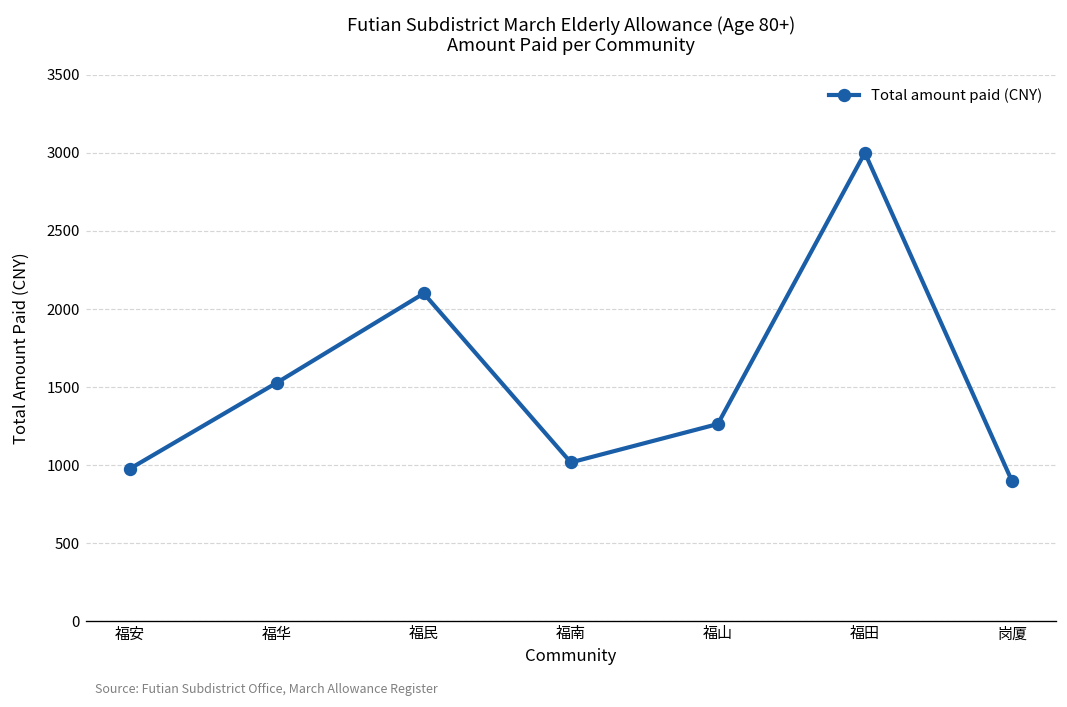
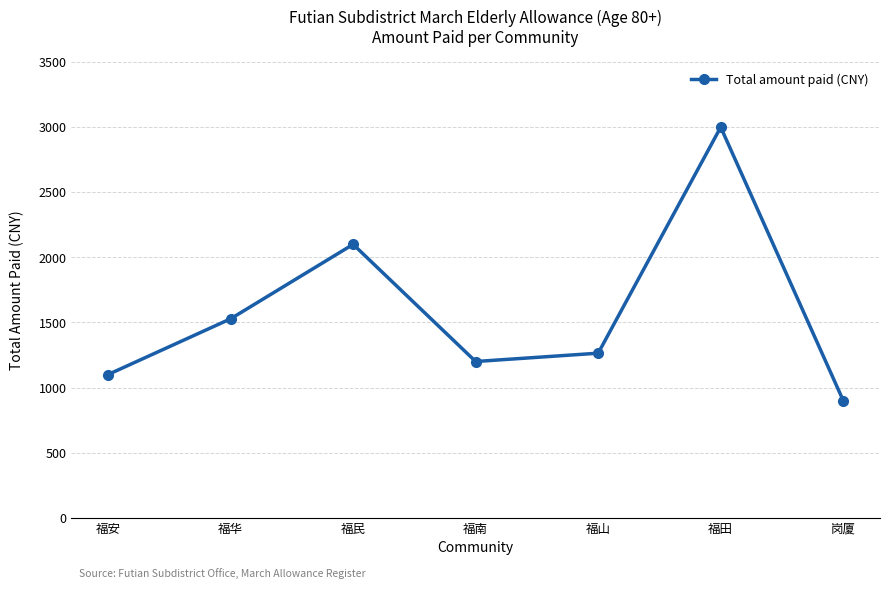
  {
-   "福安": 980,
+   "福安": 1100,
    "福华": 1530,
    "福民": 2100,
-   "福南": 1020,
+   "福南": 1200,
    "福山": 1260,
    "福田": 3000,
    "岗厦": 900
  }
